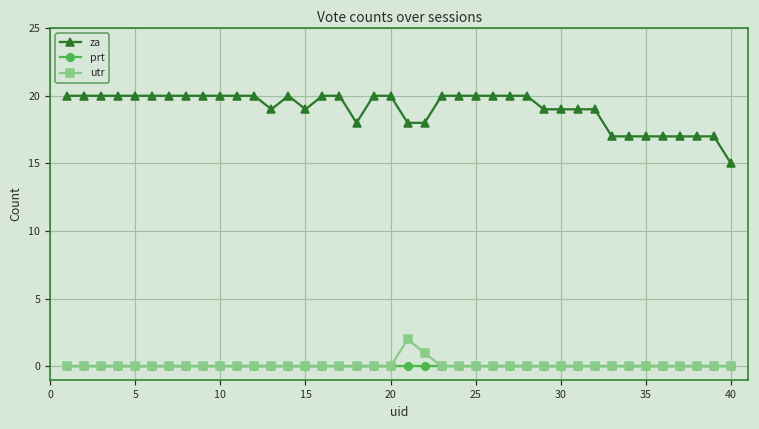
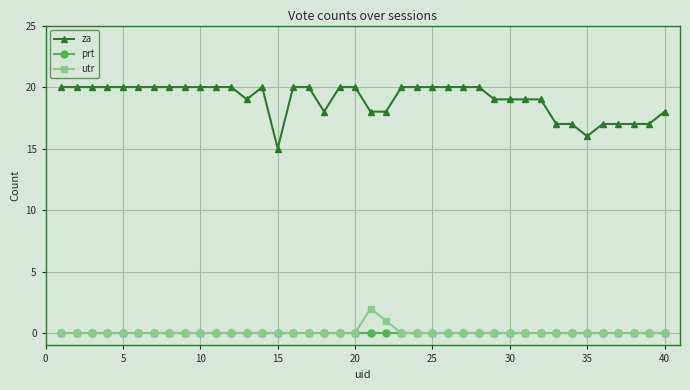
  {
    "za": {
      "5": 20,
      "10": 20,
-     "15": 19,
+     "15": 15,
      "20": 20,
      "25": 20,
      "30": 19,
-     "35": 17,
-     "40": 15
+     "35": 16,
+     "40": 18
    }
  }
